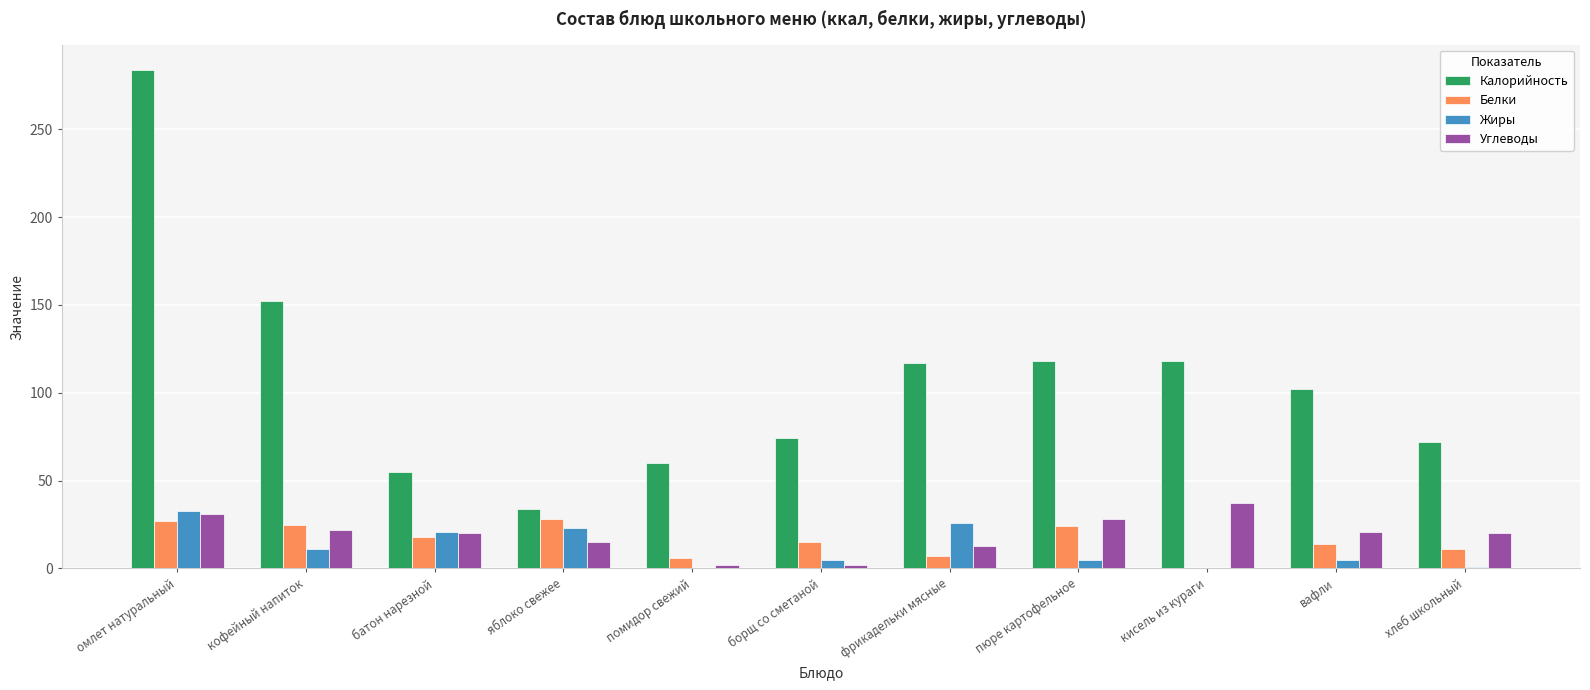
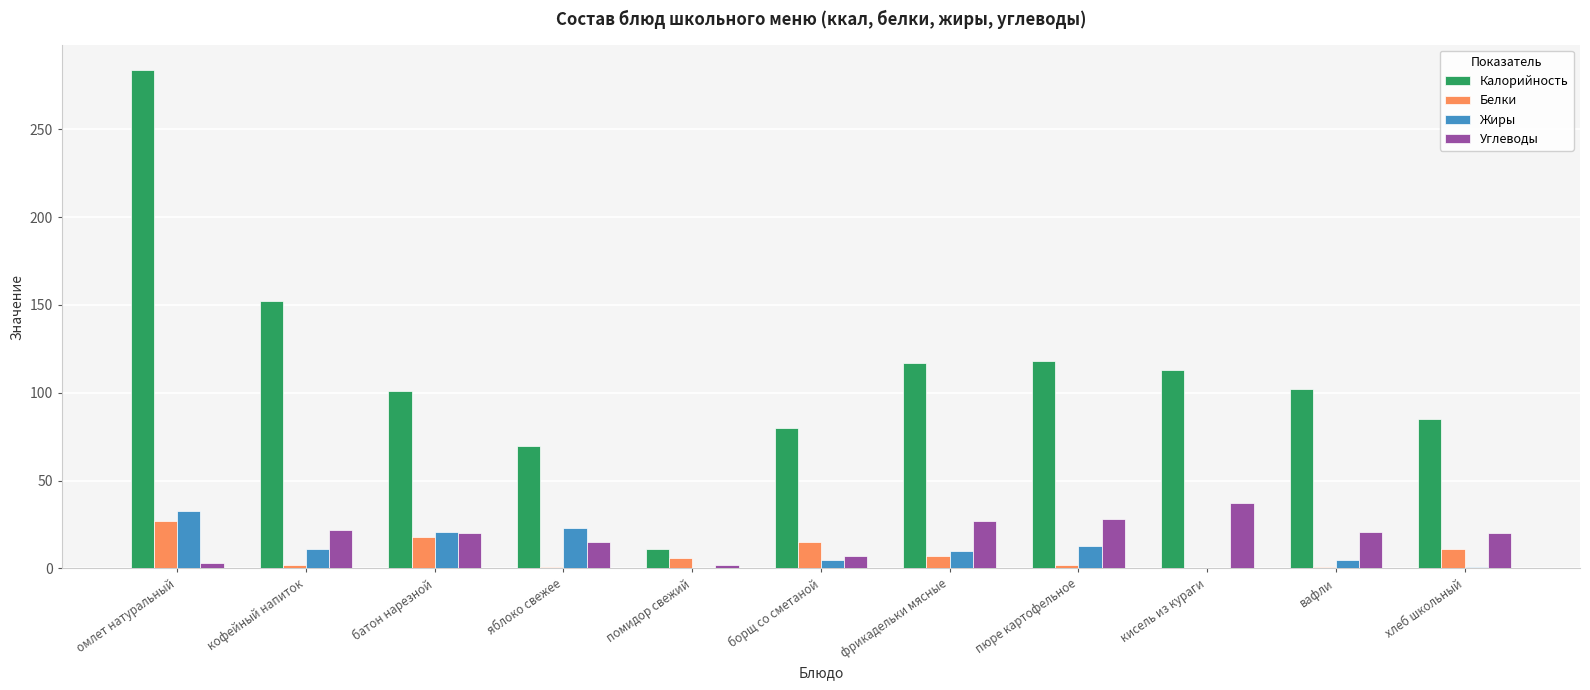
  {
    "Калорийность": {
      "омлет натуральный": 284,
      "кофейный напиток": 152,
-     "батон нарезной": 55,
-     "яблоко свежее": 34,
-     "помидор свежий": 60,
-     "борщ со сметаной": 74,
+     "батон нарезной": 101,
+     "яблоко свежее": 70,
+     "помидор свежий": 11,
+     "борщ со сметаной": 80,
      "фрикадельки мясные": 117,
      "пюре картофельное": 118,
-     "кисель из кураги": 118,
+     "кисель из кураги": 113,
      "вафли": 102,
-     "хлеб школьный": 72
+     "хлеб школьный": 85
    },
    "Белки": {
      "омлет натуральный": 27,
-     "кофейный напиток": 25,
+     "кофейный напиток": 2,
      "батон нарезной": 18,
-     "яблоко свежее": 28,
+     "яблоко свежее": 1,
      "помидор свежий": 6,
      "борщ со сметаной": 15,
      "фрикадельки мясные": 7,
-     "пюре картофельное": 24,
+     "пюре картофельное": 2,
      "кисель из кураги": 0,
-     "вафли": 14,
+     "вафли": 1,
      "хлеб школьный": 11
    },
    "Жиры": {
      "омлет натуральный": 33,
      "кофейный напиток": 11,
      "батон нарезной": 21,
      "яблоко свежее": 23,
      "помидор свежий": 0,
      "борщ со сметаной": 5,
-     "фрикадельки мясные": 26,
-     "пюре картофельное": 5,
+     "фрикадельки мясные": 10,
+     "пюре картофельное": 13,
      "кисель из кураги": 0,
      "вафли": 5
    },
    "Углеводы": {
-     "омлет натуральный": 31,
+     "омлет натуральный": 3,
      "кофейный напиток": 22,
      "батон нарезной": 20,
      "яблоко свежее": 15,
      "помидор свежий": 2,
-     "борщ со сметаной": 2,
-     "фрикадельки мясные": 13,
+     "борщ со сметаной": 7,
+     "фрикадельки мясные": 27,
      "пюре картофельное": 28,
      "кисель из кураги": 37,
      "вафли": 21,
      "хлеб школьный": 20
    }
  }
